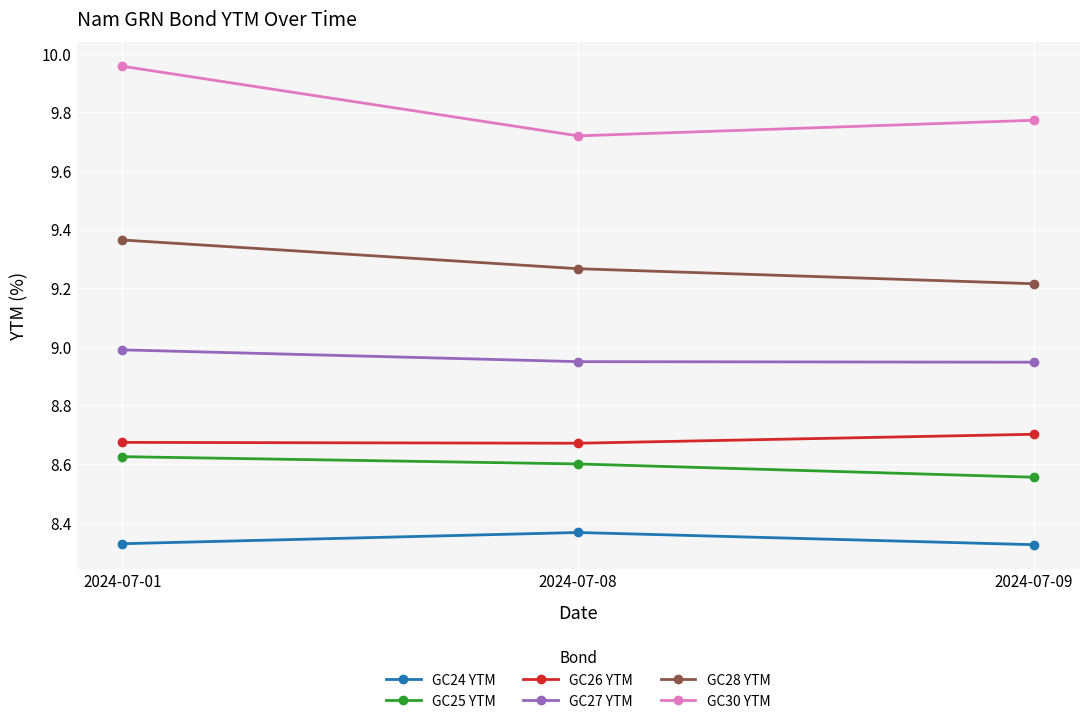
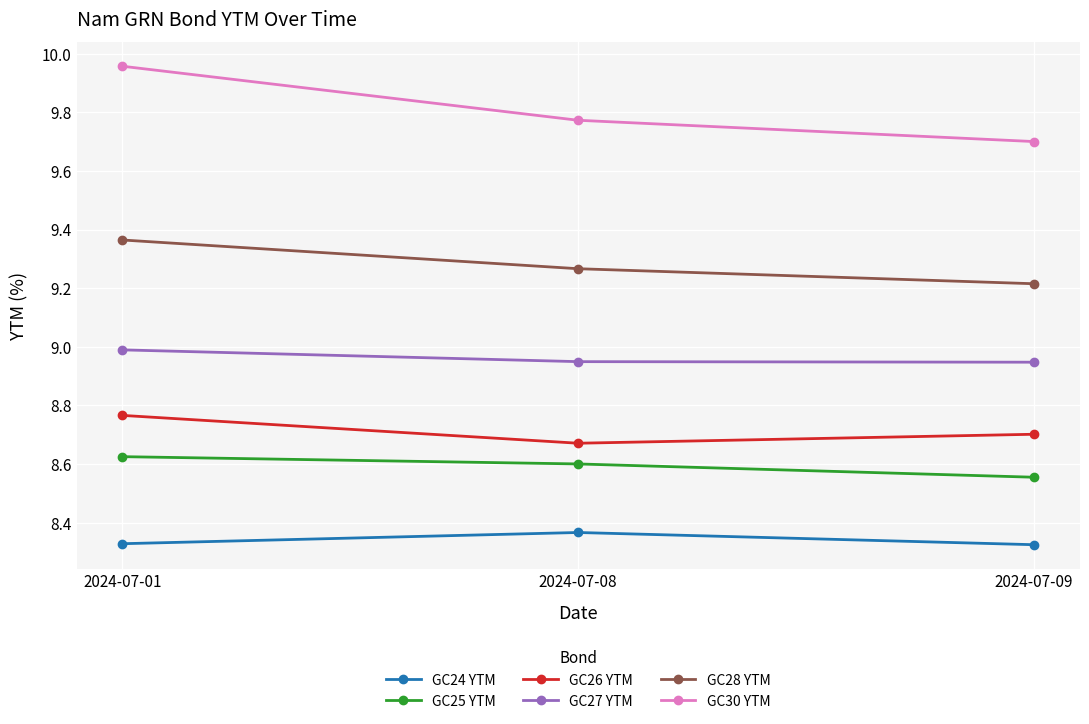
  {
    "GC24 YTM": {
      "2024-07-01": 8.33,
      "2024-07-08": 8.37,
      "2024-07-09": 8.33
    },
    "GC25 YTM": {
      "2024-07-01": 8.63,
      "2024-07-08": 8.60,
      "2024-07-09": 8.56
    },
    "GC26 YTM": {
-     "2024-07-01": 8.67,
+     "2024-07-01": 8.77,
      "2024-07-08": 8.67,
      "2024-07-09": 8.70
    },
    "GC27 YTM": {
      "2024-07-01": 8.99,
      "2024-07-08": 8.95,
      "2024-07-09": 8.95
    },
    "GC28 YTM": {
      "2024-07-01": 9.36,
      "2024-07-08": 9.27,
      "2024-07-09": 9.22
    },
    "GC30 YTM": {
      "2024-07-01": 9.96,
-     "2024-07-08": 9.72,
-     "2024-07-09": 9.77
+     "2024-07-08": 9.77,
+     "2024-07-09": 9.70
    }
  }
